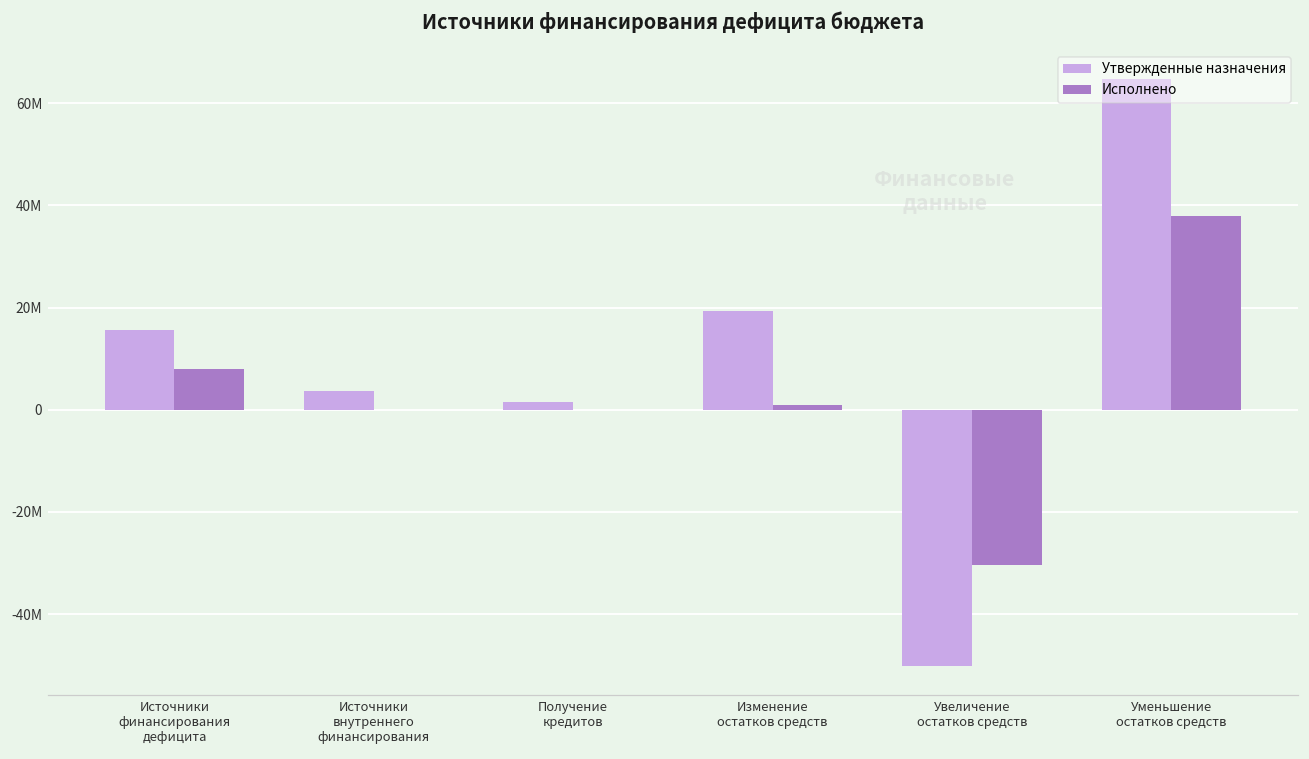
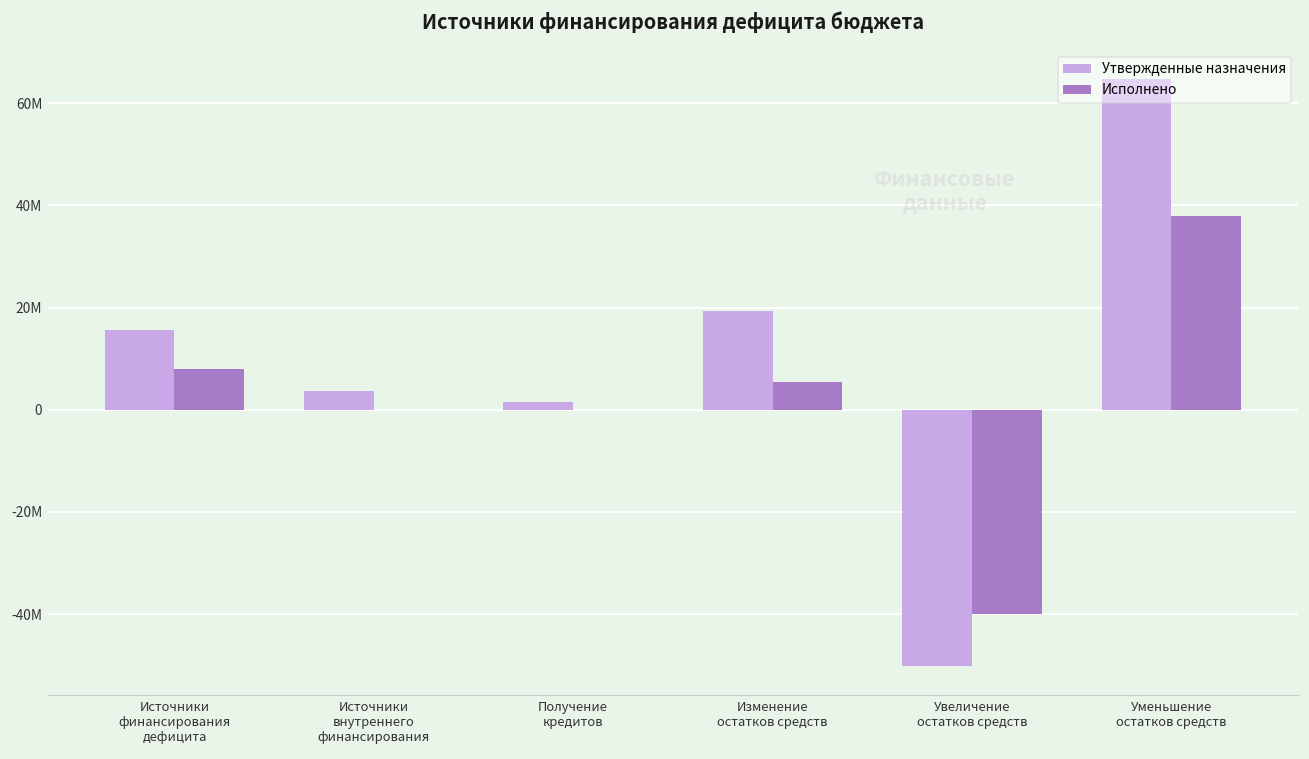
  {
    "Утвержденные назначения": {
      "Источники финансирования дефицита": 16000000,
      "Источники внутреннего финансирования": 4000000,
      "Получение кредитов": 2000000,
      "Изменение остатков средств": 19000000,
      "Увеличение остатков средств": -50000000
    },
    "Исполнено": {
      "Источники финансирования дефицита": 8000000,
      "Источники внутреннего финансирования": 0,
      "Получение кредитов": 0,
-     "Изменение остатков средств": 1000000,
-     "Увеличение остатков средств": -30000000,
+     "Изменение остатков средств": 5000000,
+     "Увеличение остатков средств": -40000000,
      "Уменьшение остатков средств": 38000000
    }
  }
